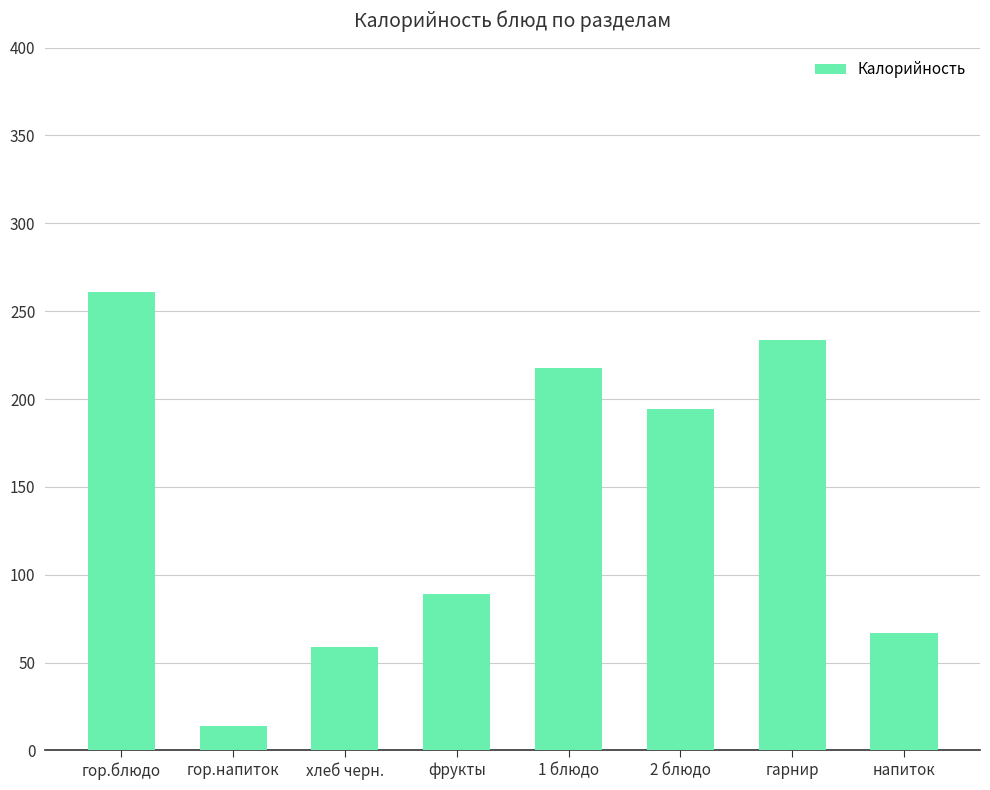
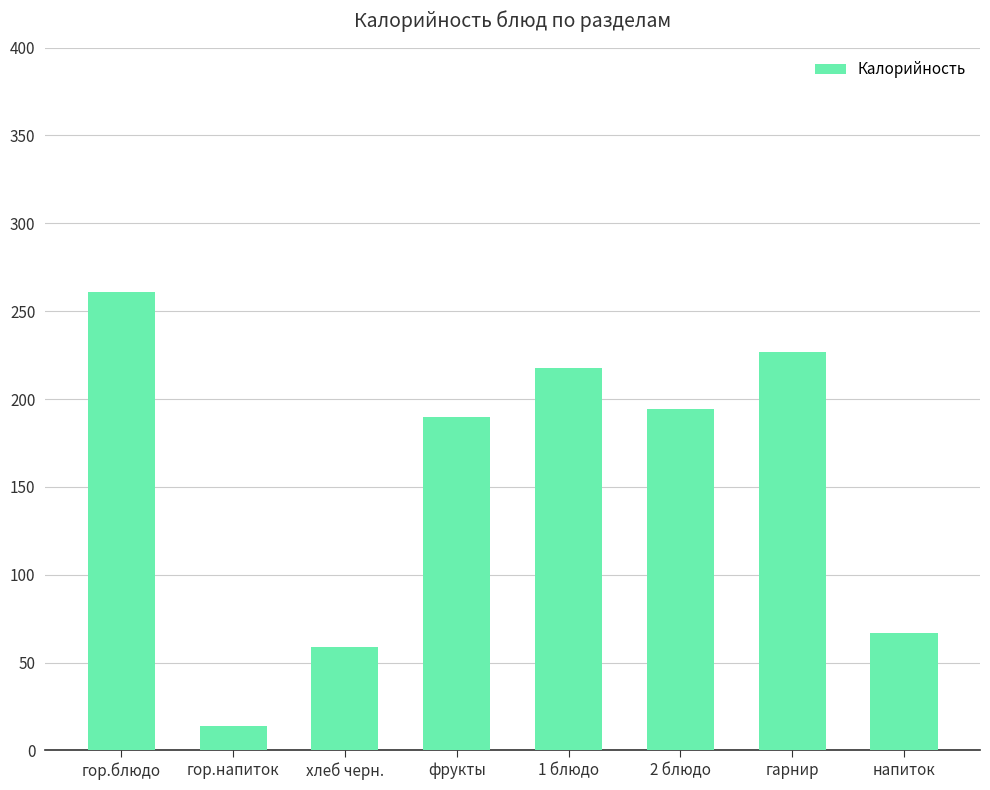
  {
    "гор.блюдо": 261,
    "гор.напиток": 14,
    "хлеб черн.": 59,
-   "фрукты": 89,
+   "фрукты": 190,
    "1 блюдо": 218,
    "2 блюдо": 194,
-   "гарнир": 234,
+   "гарнир": 227,
    "напиток": 67
  }
